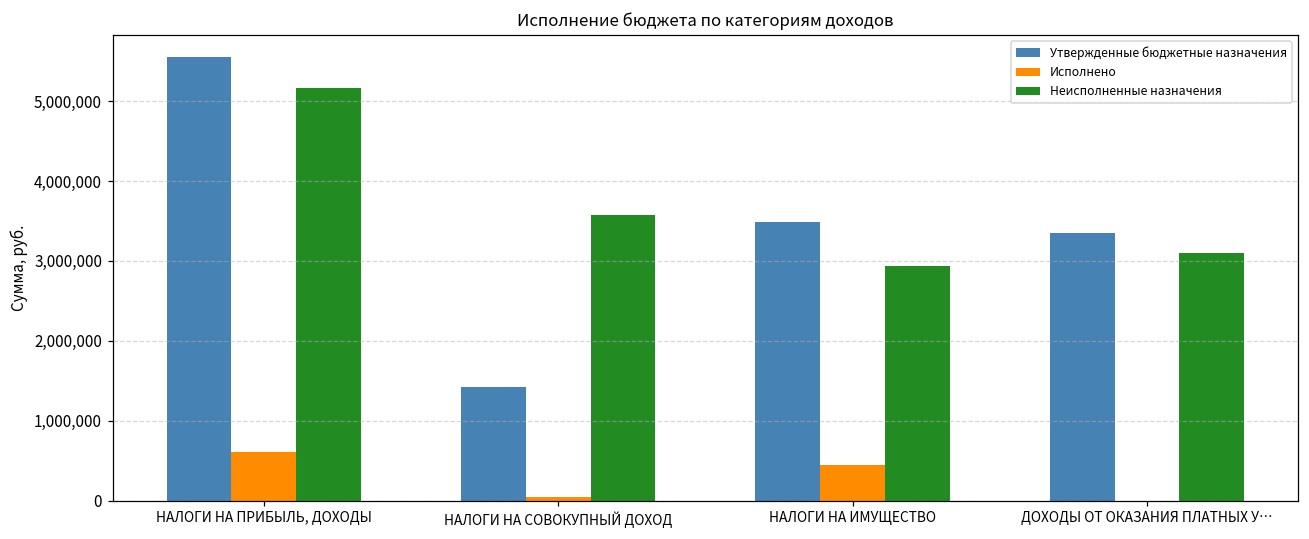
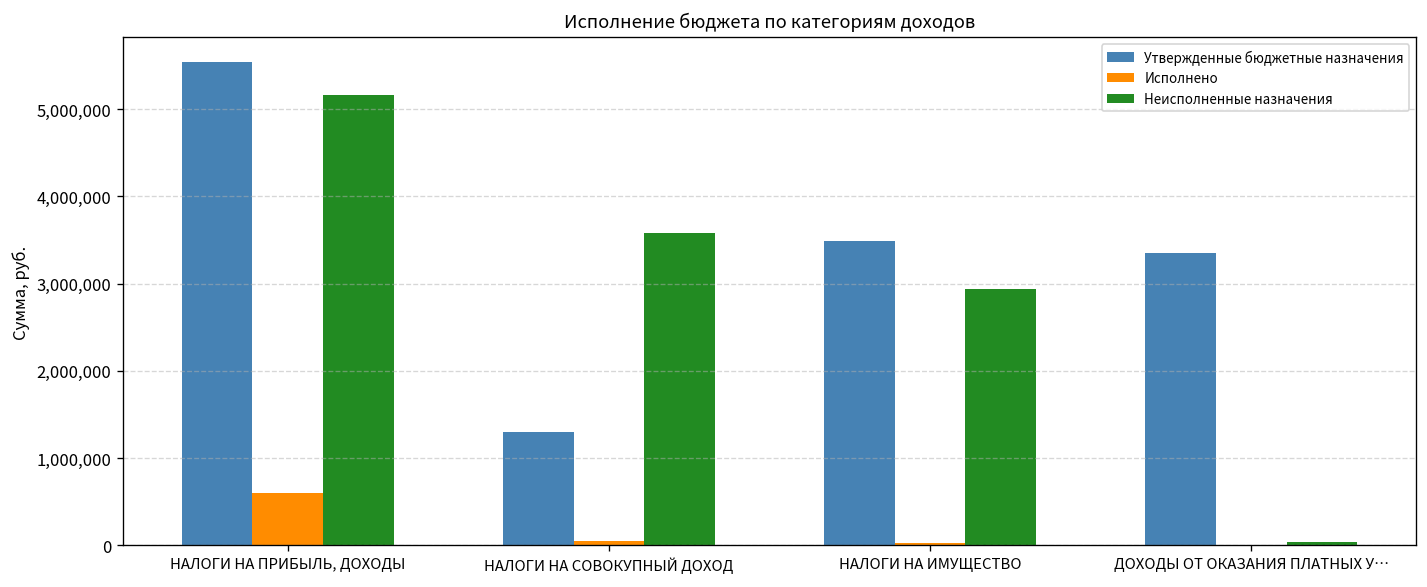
  {
    "Утвержденные бюджетные назначения": {
      "НАЛОГИ НА ПРИБЫЛЬ, ДОХОДЫ": "5,500,000",
-     "НАЛОГИ НА СОВОКУПНЫЙ ДОХОД": "1,400,000",
+     "НАЛОГИ НА СОВОКУПНЫЙ ДОХОД": "1,300,000",
      "НАЛОГИ НА ИМУЩЕСТВО": "3,500,000",
      "ДОХОДЫ ОТ ОКАЗАНИЯ ПЛАТНЫХ У…": "3,400,000"
    },
    "Исполнено": {
      "НАЛОГИ НА ПРИБЫЛЬ, ДОХОДЫ": "600,000",
      "НАЛОГИ НА СОВОКУПНЫЙ ДОХОД": "100,000",
-     "НАЛОГИ НА ИМУЩЕСТВО": "400,000",
+     "НАЛОГИ НА ИМУЩЕСТВО": "0",
      "ДОХОДЫ ОТ ОКАЗАНИЯ ПЛАТНЫХ У…": "0"
    },
    "Неисполненные назначения": {
      "НАЛОГИ НА ПРИБЫЛЬ, ДОХОДЫ": "5,200,000",
      "НАЛОГИ НА СОВОКУПНЫЙ ДОХОД": "3,600,000",
      "НАЛОГИ НА ИМУЩЕСТВО": "2,900,000",
-     "ДОХОДЫ ОТ ОКАЗАНИЯ ПЛАТНЫХ У…": "3,100,000"
+     "ДОХОДЫ ОТ ОКАЗАНИЯ ПЛАТНЫХ У…": "0"
    }
  }
